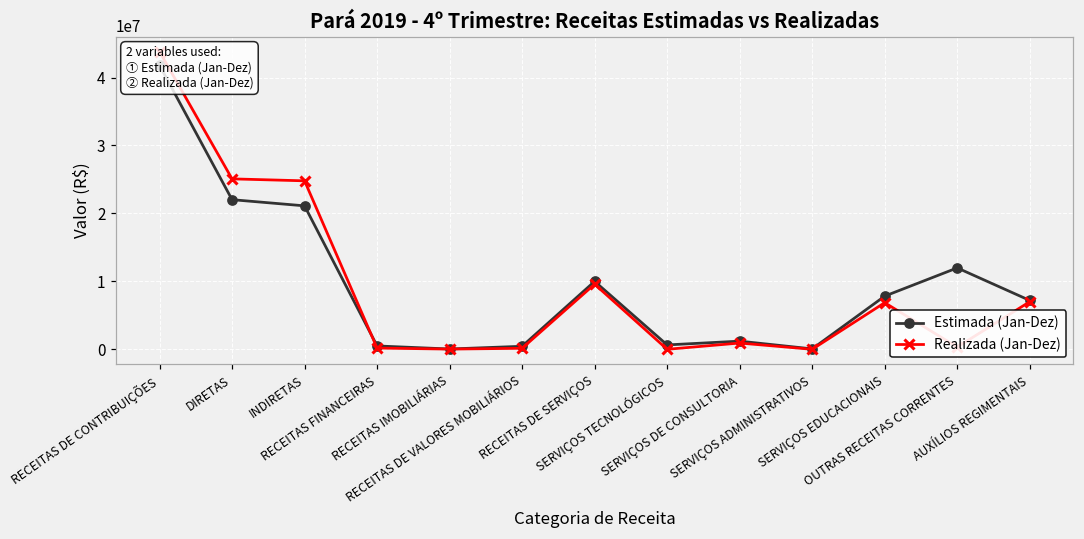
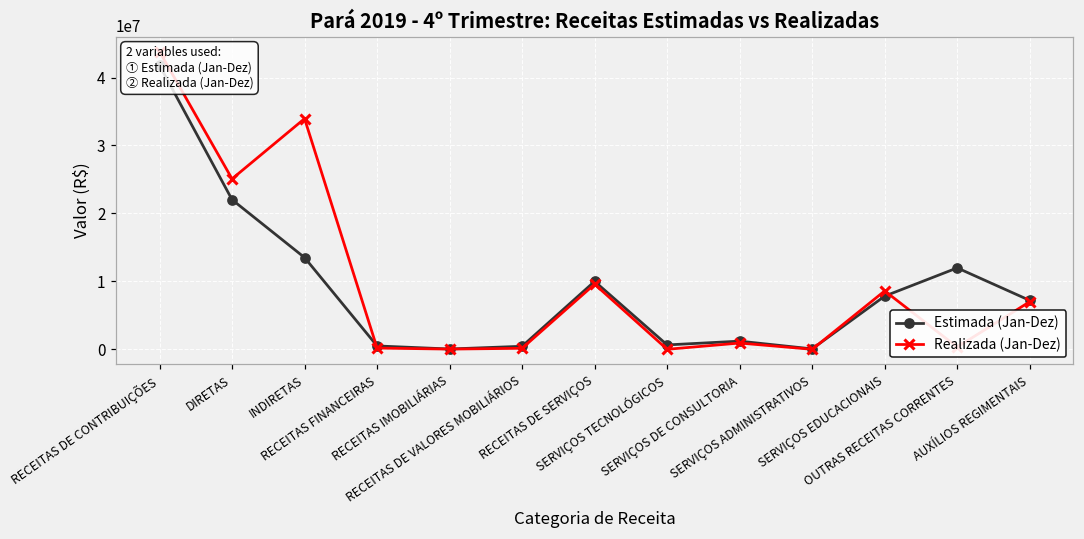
  {
    "Estimada (Jan-Dez)": {
      "DIRETAS": 22000000,
-     "INDIRETAS": 21000000,
+     "INDIRETAS": 14000000,
      "RECEITAS DE SERVIÇOS": 10000000,
      "SERVIÇOS TECNOLÓGICOS": 1000000,
      "SERVIÇOS EDUCACIONAIS": 8000000,
      "OUTRAS RECEITAS CORRENTES": 12000000
    },
    "Realizada (Jan-Dez)": {
      "DIRETAS": 25000000,
-     "INDIRETAS": 25000000,
+     "INDIRETAS": 34000000,
      "RECEITAS DE SERVIÇOS": 10000000,
      "SERVIÇOS TECNOLÓGICOS": 0,
-     "SERVIÇOS EDUCACIONAIS": 7000000
+     "SERVIÇOS EDUCACIONAIS": 9000000
    }
  }
